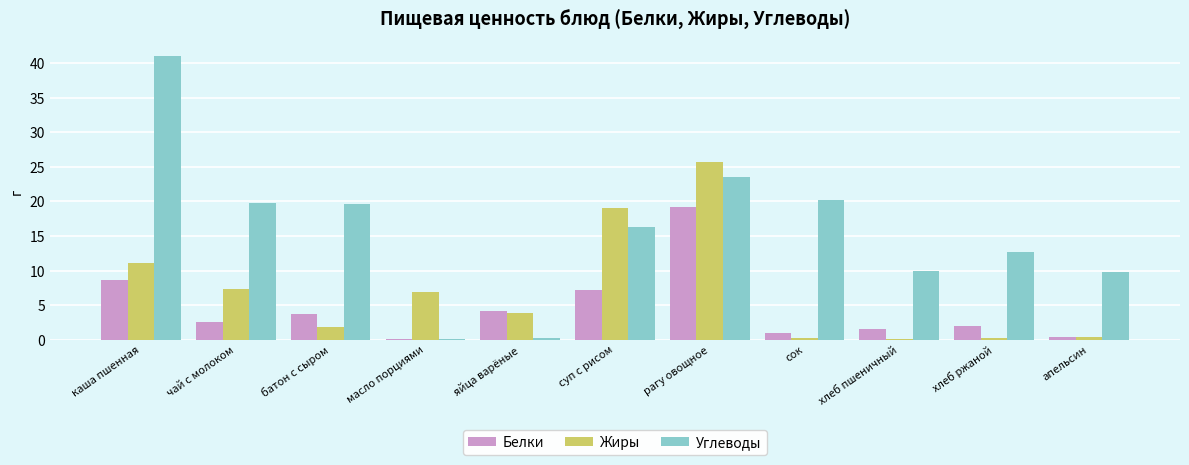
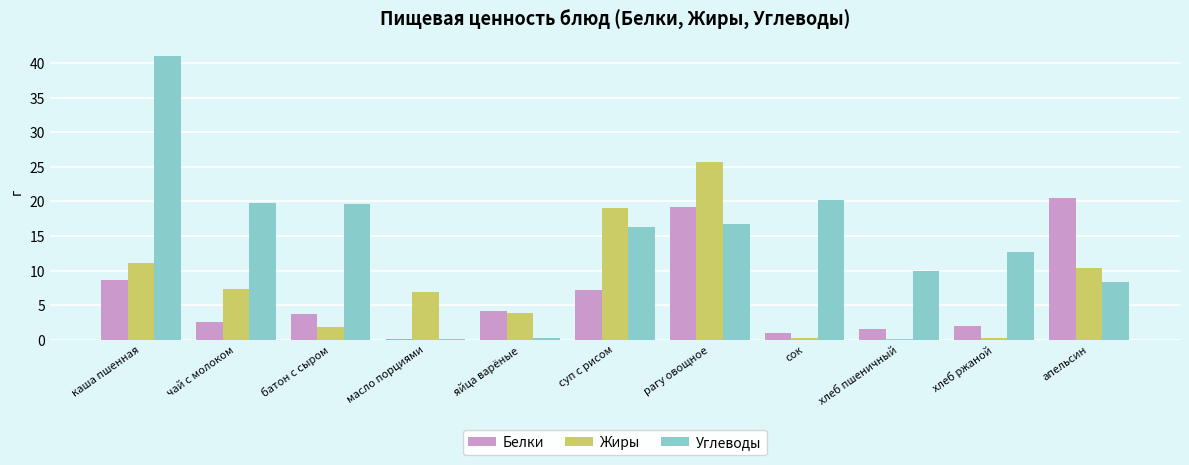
  {
    "Белки": {
      "каша пшенная": 9,
      "чай с молоком": 3,
      "батон с сыром": 4,
      "яйца варёные": 4,
      "суп с рисом": 7,
      "рагу овощное": 19,
      "сок": 1,
      "хлеб пшеничный": 2,
      "хлеб ржаной": 2,
-     "апельсин": 0
+     "апельсин": 21
    },
    "Жиры": {
      "каша пшенная": 11,
      "чай с молоком": 7,
      "батон с сыром": 2,
      "масло порциями": 7,
      "яйца варёные": 4,
      "суп с рисом": 19,
      "рагу овощное": 26,
-     "апельсин": 0
+     "апельсин": 10
    },
    "Углеводы": {
      "каша пшенная": 41,
      "чай с молоком": 20,
      "батон с сыром": 20,
      "суп с рисом": 16,
-     "рагу овощное": 24,
+     "рагу овощное": 17,
      "сок": 20,
      "хлеб пшеничный": 10,
      "хлеб ржаной": 13,
-     "апельсин": 10
+     "апельсин": 8
    }
  }
